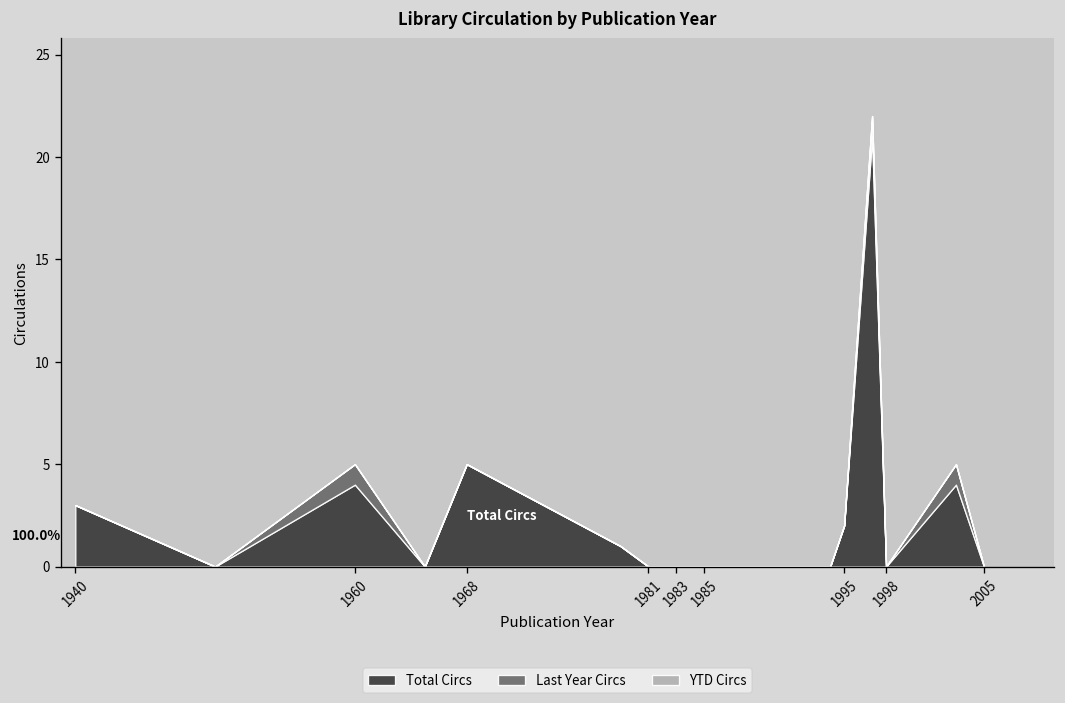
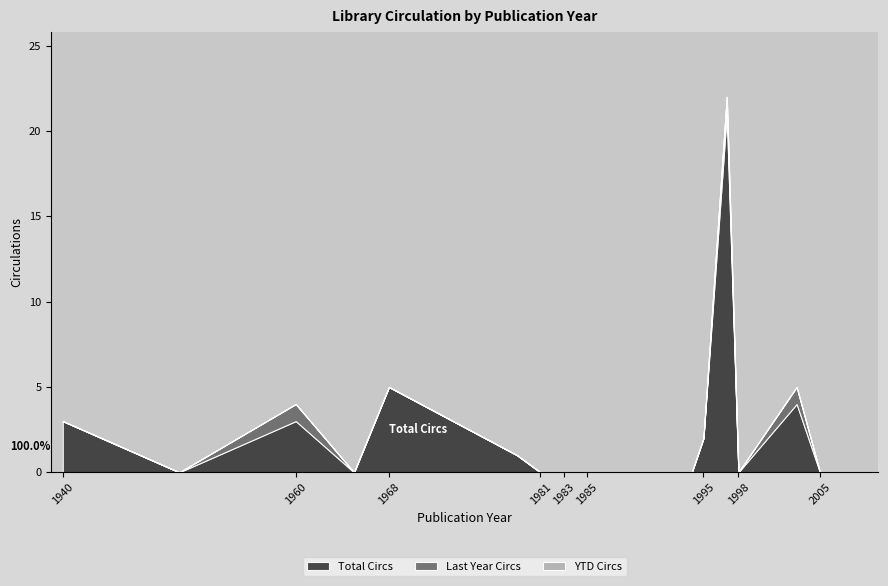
  {
    "Total Circs": {
-     "1960": 4
+     "1960": 3
    }
  }
